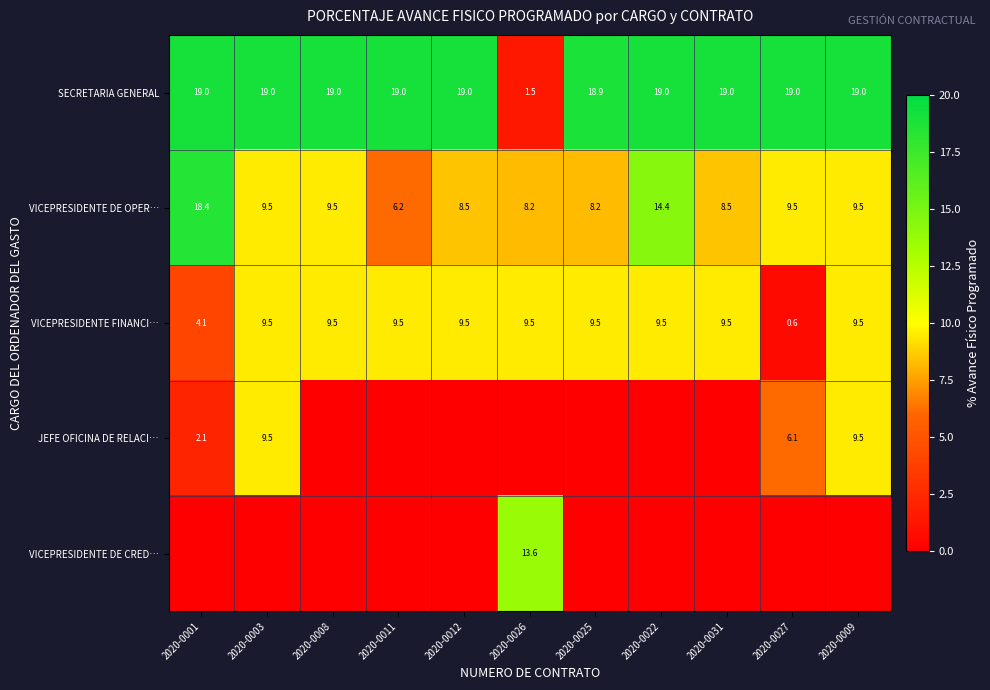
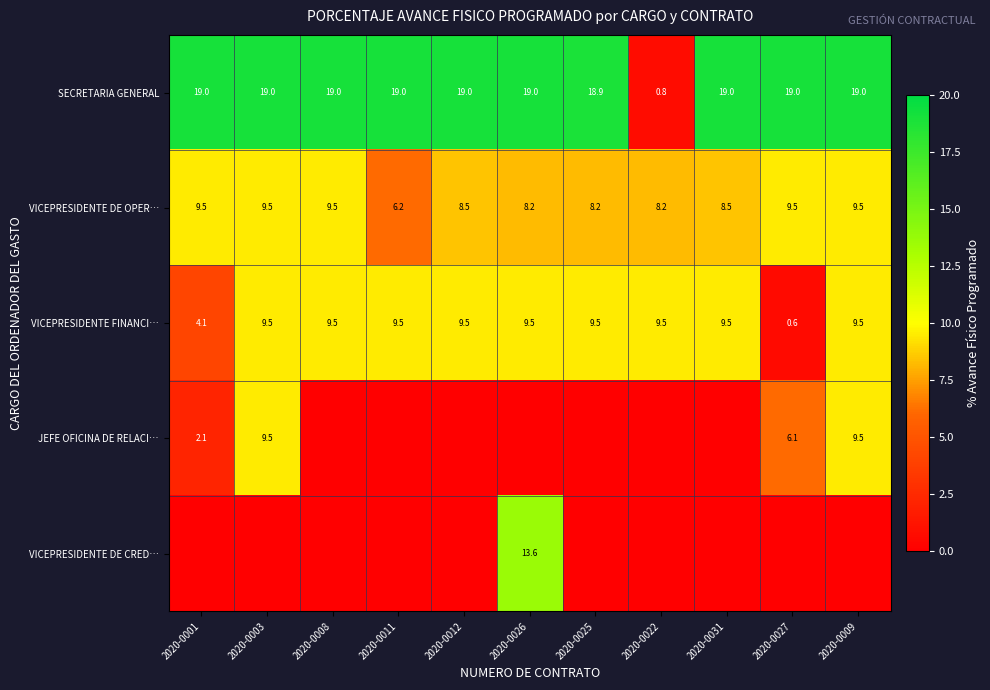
  {
    "SECRETARIA GENERAL": {
      "2020-0001": 19.0,
      "2020-0003": 19.0,
      "2020-0008": 19.0,
      "2020-0011": 19.0,
      "2020-0012": 19.0,
-     "2020-0026": 1.5,
+     "2020-0026": 19.0,
      "2020-0025": 18.9,
-     "2020-0022": 19.0,
+     "2020-0022": 0.8,
      "2020-0031": 19.0,
      "2020-0027": 19.0,
      "2020-0009": 19.0
    },
    "VICEPRESIDENTE DE OPER…": {
-     "2020-0001": 18.4,
+     "2020-0001": 9.5,
      "2020-0003": 9.5,
      "2020-0008": 9.5,
      "2020-0011": 6.2,
      "2020-0012": 8.5,
      "2020-0026": 8.2,
      "2020-0025": 8.2,
-     "2020-0022": 14.4,
+     "2020-0022": 8.2,
      "2020-0031": 8.5,
      "2020-0027": 9.5,
      "2020-0009": 9.5
    },
    "VICEPRESIDENTE FINANCI…": {
      "2020-0001": 4.1,
      "2020-0003": 9.5,
      "2020-0008": 9.5,
      "2020-0011": 9.5,
      "2020-0012": 9.5,
      "2020-0026": 9.5,
      "2020-0025": 9.5,
      "2020-0022": 9.5,
      "2020-0031": 9.5,
      "2020-0027": 0.6,
      "2020-0009": 9.5
    },
    "JEFE OFICINA DE RELACI…": {
      "2020-0001": 2.1,
      "2020-0003": 9.5,
      "2020-0027": 6.1,
      "2020-0009": 9.5
    },
    "VICEPRESIDENTE DE CRED…": {
      "2020-0026": 13.6
    }
  }
